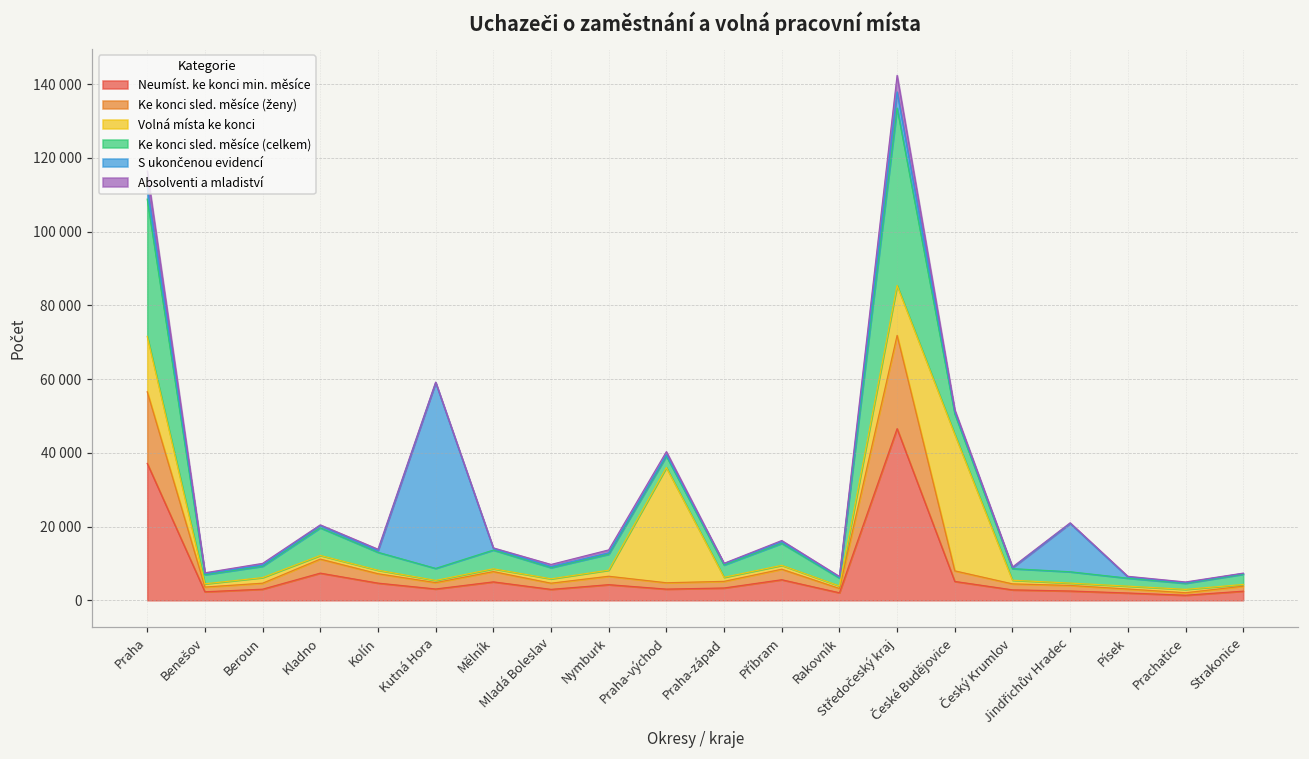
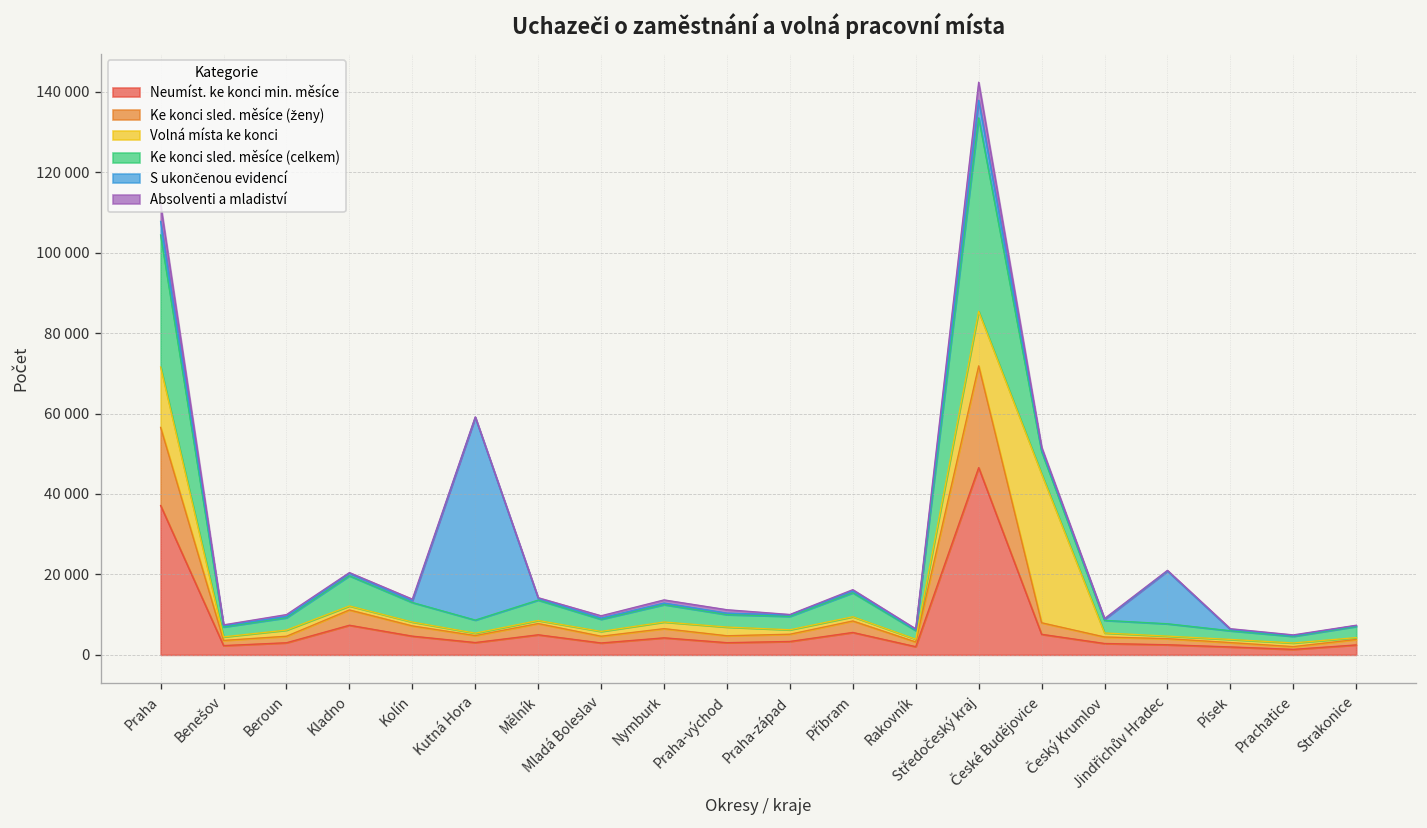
  {
    "Volná místa ke konci": {
      "Praha": 15000,
      "Benešov": 1000,
      "Beroun": 2000,
      "Kladno": 1000,
      "Kolín": 1000,
      "Mladá Boleslav": 1000,
      "Nymburk": 2000,
-     "Praha-východ": 31000,
+     "Praha-východ": 2000,
      "Praha-západ": 1000,
      "Příbram": 1000,
      "Středočeský kraj": 14000,
      "České Budějovice": 37000,
      "Český Krumlov": 1000,
      "Písek": 1000,
      "Prachatice": 1000
    },
    "Ke konci sled. měsíce (celkem)": {
-     "Praha": 37000,
+     "Praha": 33000,
      "Kutná Hora": 3000,
      "Středočeský kraj": 48000,
      "Jindřichův Hradec": 3000
    },
    "S ukončenou evidencí": {
      "Praha": 3000,
      "Středočeský kraj": 4000
    },
    "Absolventi a mladiství": {
      "Nymburk": 1000,
      "Praha-východ": 1000,
      "Středočeský kraj": 4000
    }
  }
